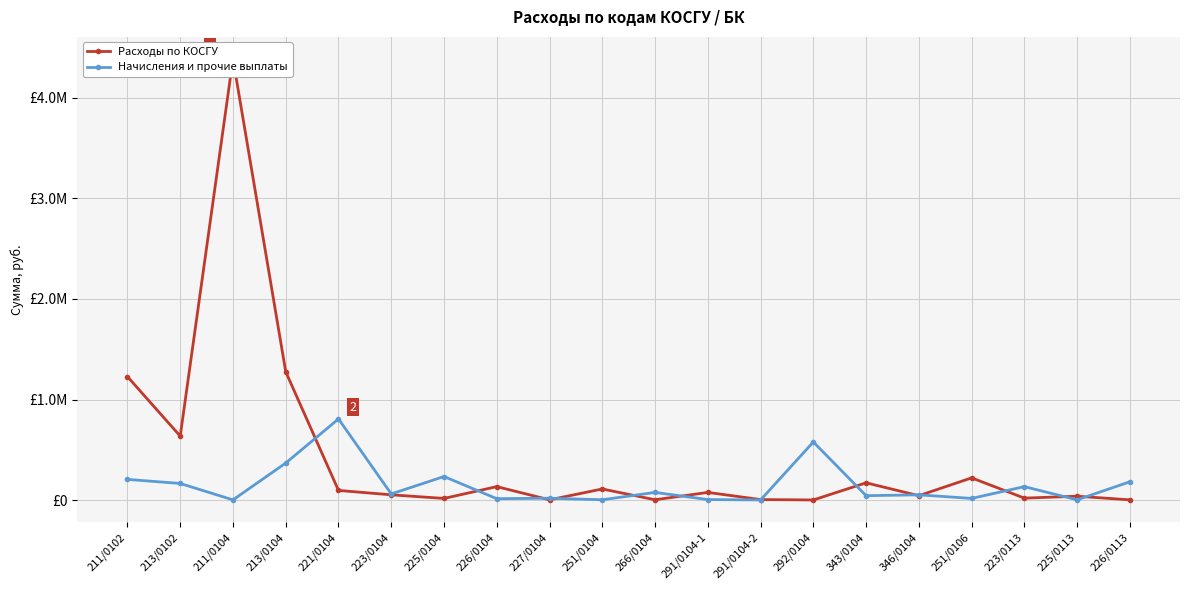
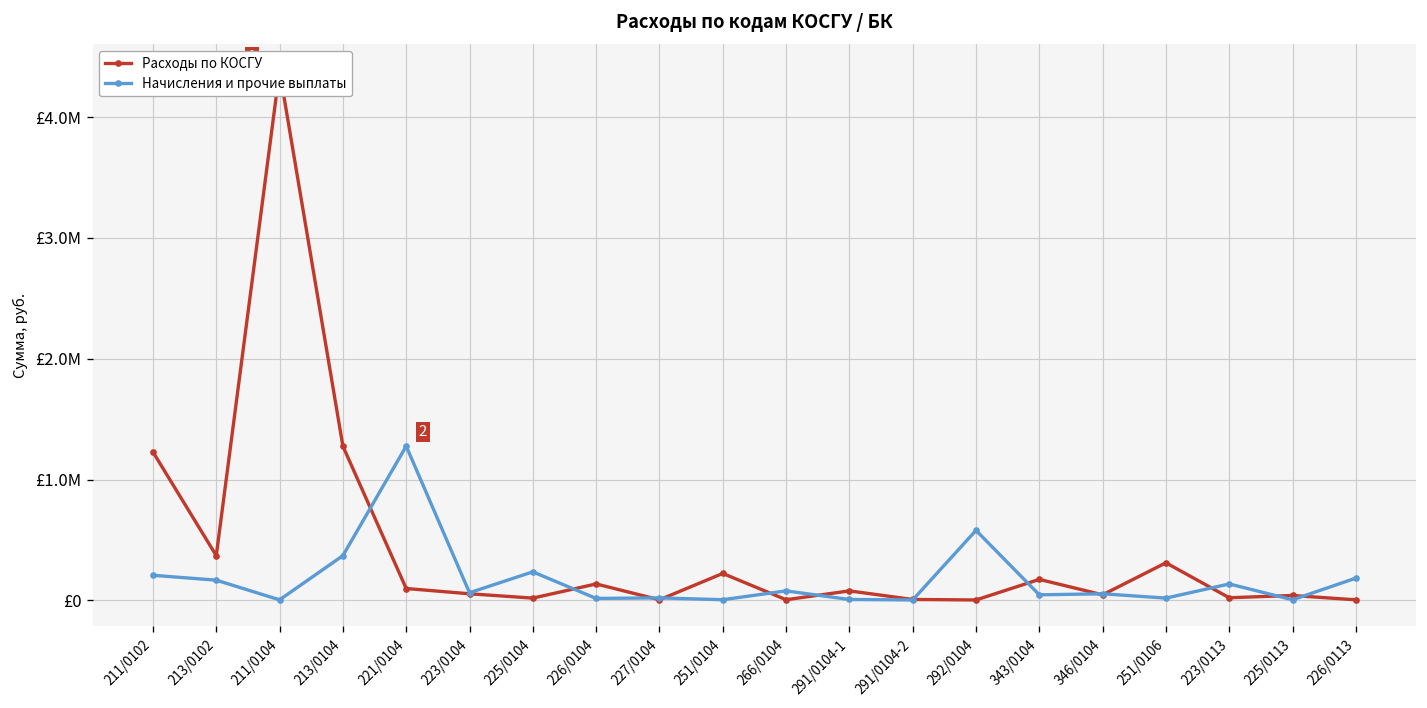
  {
    "Расходы по КОСГУ": {
      "211/0102": "£1230000",
-     "213/0102": "£640000",
+     "213/0102": "£370000",
      "213/0104": "£1280000",
      "221/0104": "£100000",
      "225/0104": "£20000",
      "226/0104": "£140000",
-     "251/0104": "£110000",
+     "251/0104": "£220000",
      "266/0104": "£0",
      "291/0104-1": "£80000",
      "292/0104": "£0",
      "343/0104": "£170000",
-     "251/0106": "£220000",
+     "251/0106": "£310000",
      "223/0113": "£20000",
      "225/0113": "£40000",
      "226/0113": "£0"
    },
    "Начисления и прочие выплаты": {
      "211/0102": "£210000",
      "213/0102": "£170000",
      "211/0104": "£0",
      "213/0104": "£370000",
-     "221/0104": "£810000",
+     "221/0104": "£1280000",
      "225/0104": "£240000",
      "226/0104": "£20000",
      "251/0104": "£0",
      "266/0104": "£80000",
      "291/0104-1": "£10000",
      "292/0104": "£580000",
      "343/0104": "£50000",
      "251/0106": "£20000",
      "223/0113": "£140000",
      "225/0113": "£0",
      "226/0113": "£180000"
    }
  }
